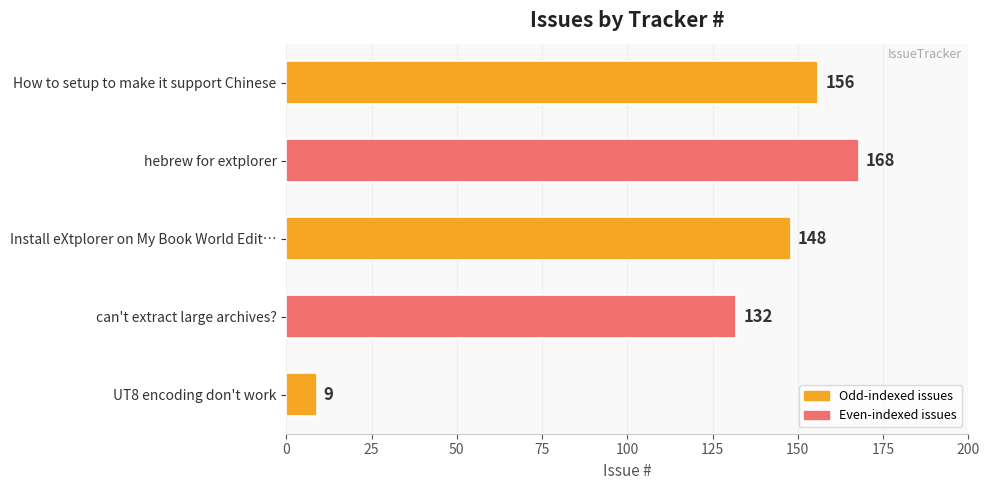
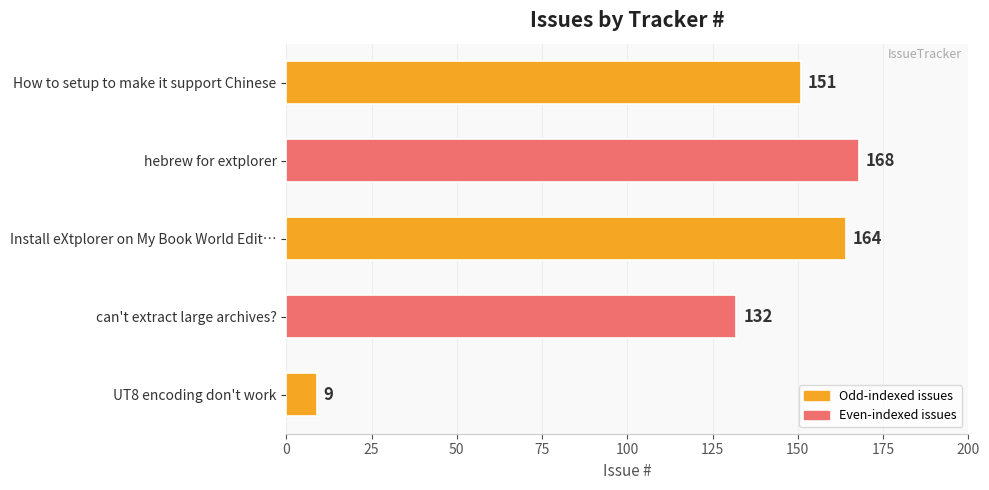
  {
-   "How to setup to make it support Chinese": 156,
+   "How to setup to make it support Chinese": 151,
    "hebrew for extplorer": 168,
-   "Install eXtplorer on My Book World Edit…": 148,
+   "Install eXtplorer on My Book World Edit…": 164,
    "can't extract large archives?": 132,
    "UT8 encoding don't work": 9
  }
